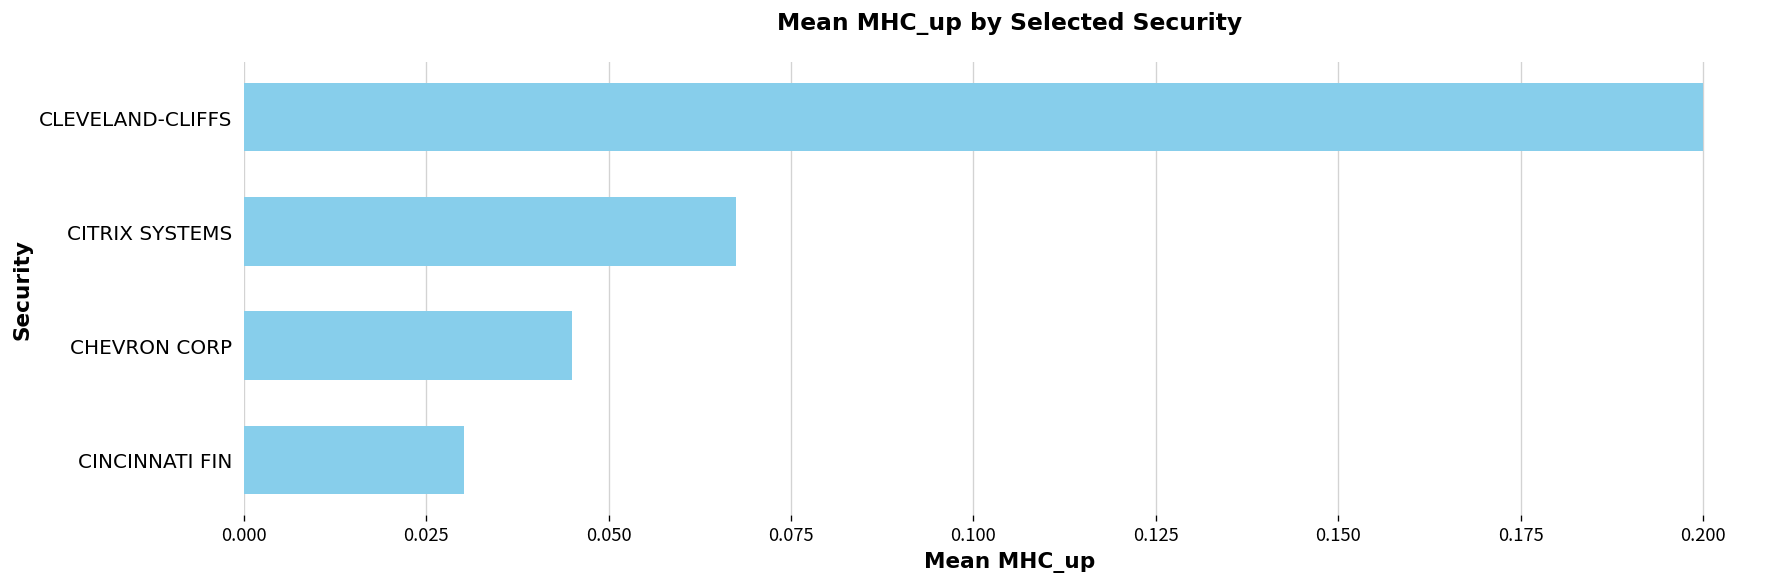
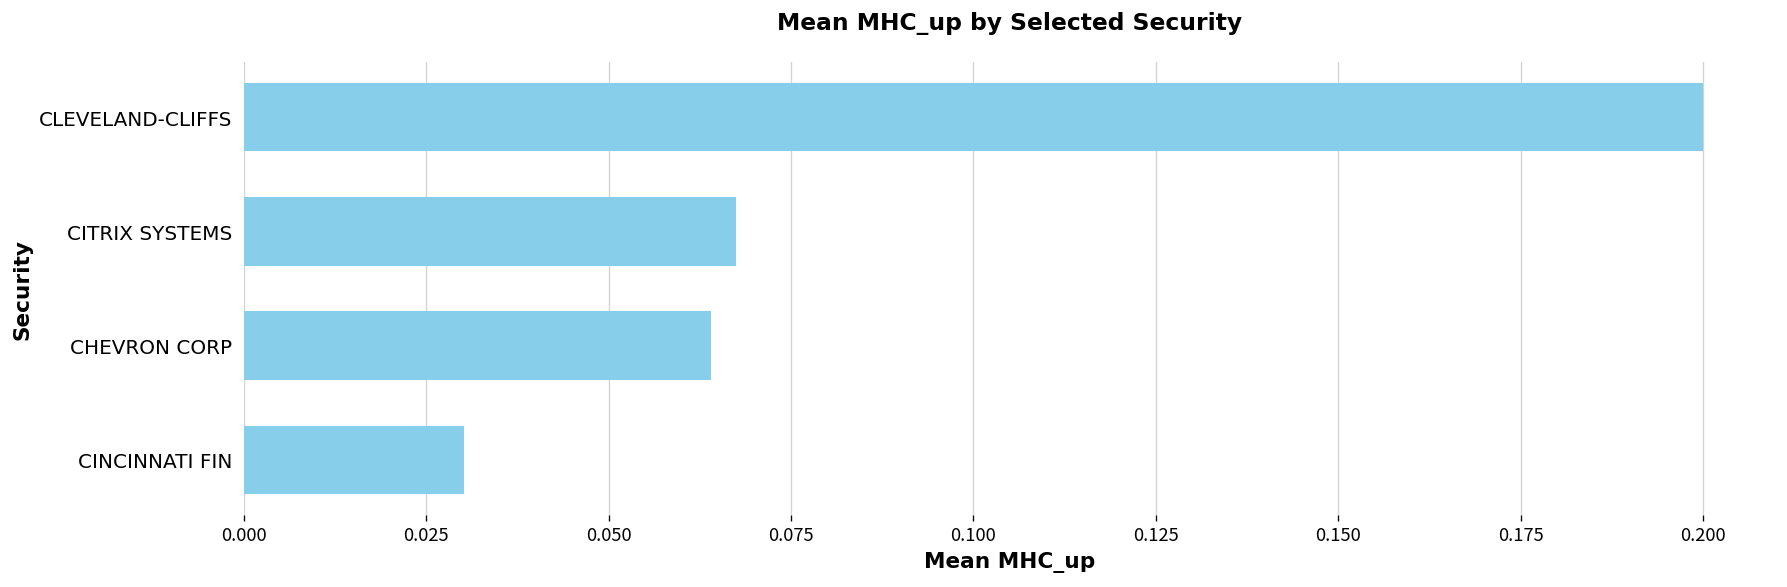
  {
    "CLEVELAND-CLIFFS": 0.200,
    "CITRIX SYSTEMS": 0.068,
-   "CHEVRON CORP": 0.045,
+   "CHEVRON CORP": 0.064,
    "CINCINNATI FIN": 0.030
  }
